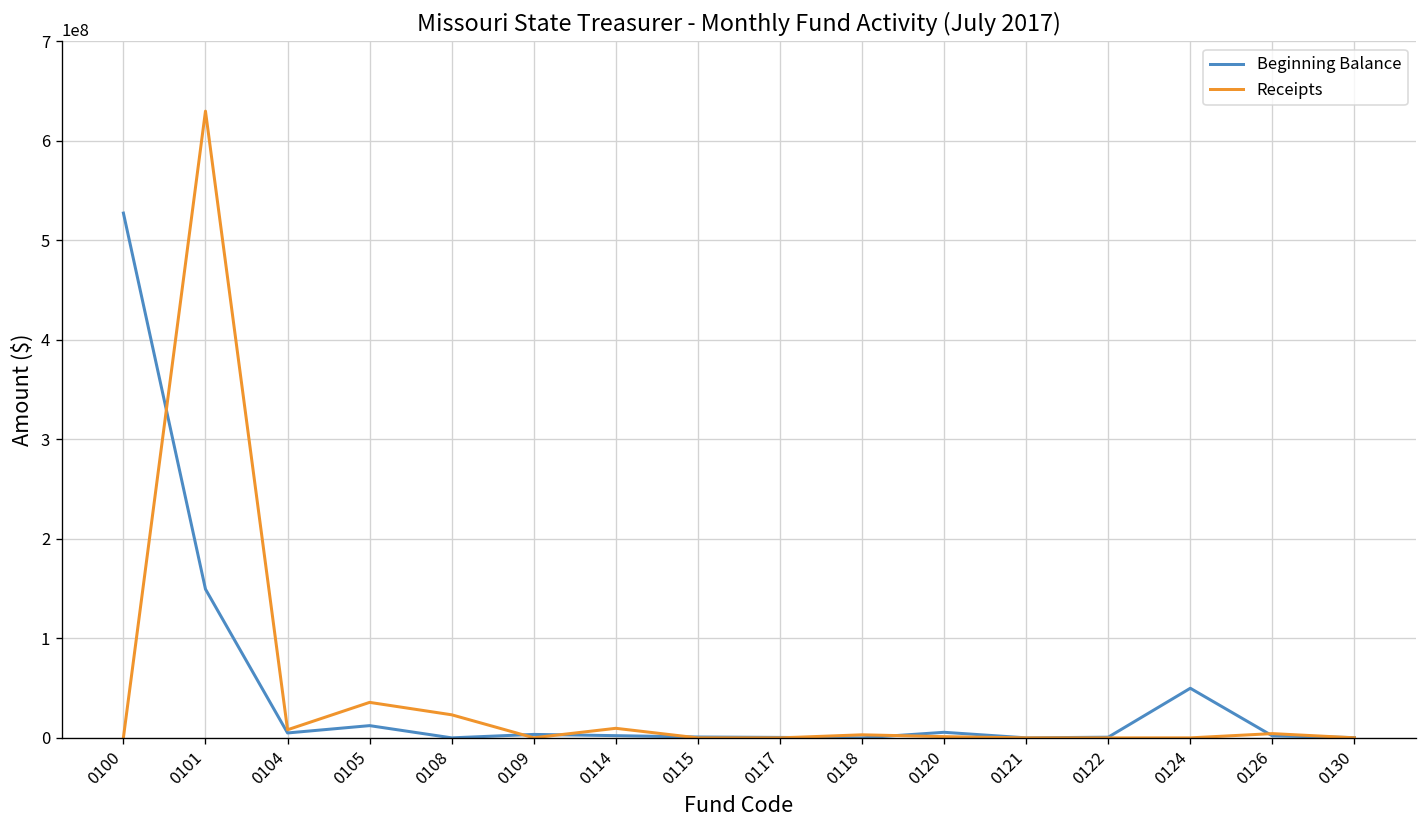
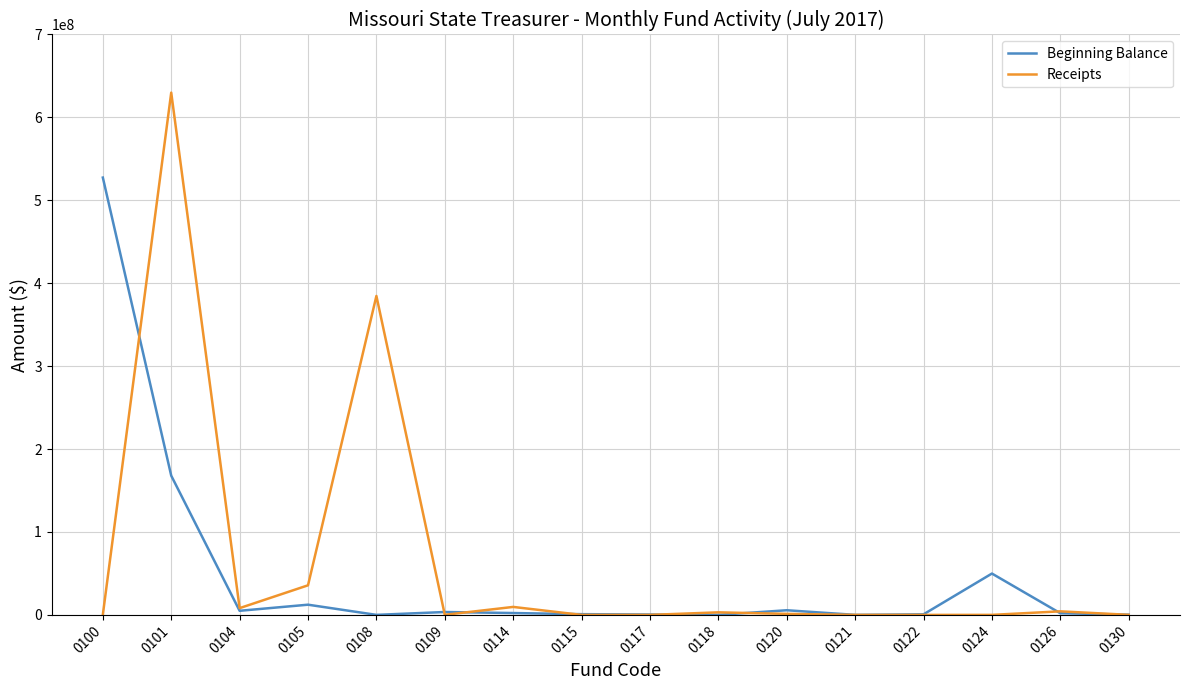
  {
    "Beginning Balance": {
      "0100": 530000000,
-     "0101": 150000000,
+     "0101": 170000000,
      "0104": 0,
      "0105": 10000000,
      "0108": 0,
      "0109": 0,
      "0114": 0,
      "0118": 0,
      "0120": 10000000,
      "0124": 50000000
    },
    "Receipts": {
      "0100": 0,
      "0101": 630000000,
      "0104": 10000000,
      "0105": 40000000,
-     "0108": 20000000,
+     "0108": 380000000,
      "0109": 0,
      "0114": 10000000,
      "0118": 0,
      "0120": 0,
      "0124": 0
    }
  }
